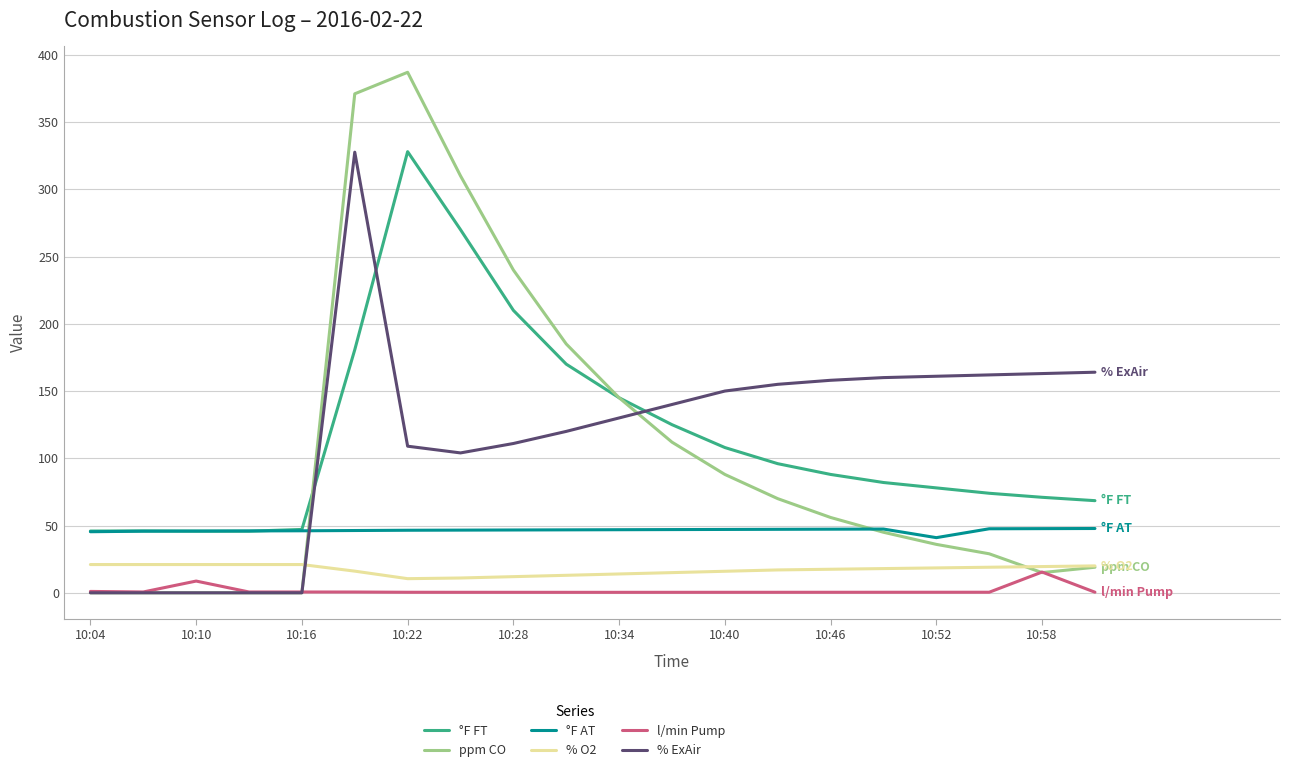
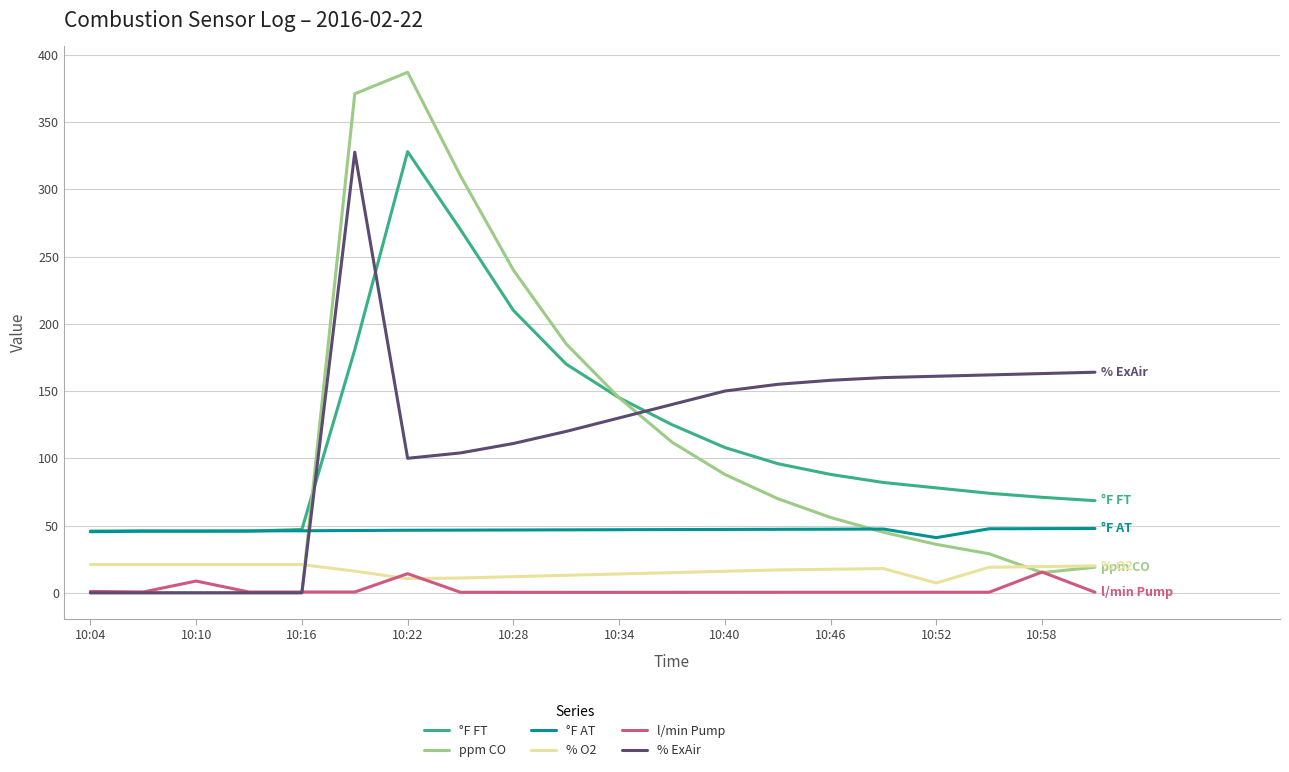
  {
    "°F FT": {
      "10:22": 328,
      "10:28": 210,
      "10:40": 108,
      "10:46": 88,
      "10:52": 78,
      "10:58": 71
    },
    "ppm CO": {
      "10:22": 387,
      "10:28": 240,
      "10:40": 88,
      "10:46": 56,
      "10:52": 36
    },
    "°F AT": {
      "10:22": 47,
      "10:28": 47,
      "10:34": 47,
      "10:40": 47,
      "10:46": 47,
      "10:52": 41,
      "10:58": 48
    },
    "% O2": {
      "10:04": 21,
      "10:10": 21,
      "10:16": 21,
      "10:22": 11,
      "10:28": 12,
      "10:34": 14,
      "10:40": 16,
      "10:46": 18,
-     "10:52": 19,
+     "10:52": 7,
      "10:58": 20
    },
    "l/min Pump": {
      "10:10": 9,
-     "10:22": 0,
+     "10:22": 14,
      "10:28": 0,
      "10:34": 0,
      "10:40": 0,
      "10:46": 0,
      "10:52": 0
    },
    "% ExAir": {
-     "10:22": 109,
+     "10:22": 100,
      "10:28": 111,
      "10:34": 130,
      "10:40": 150,
      "10:46": 158,
      "10:52": 161,
      "10:58": 163
    }
  }
